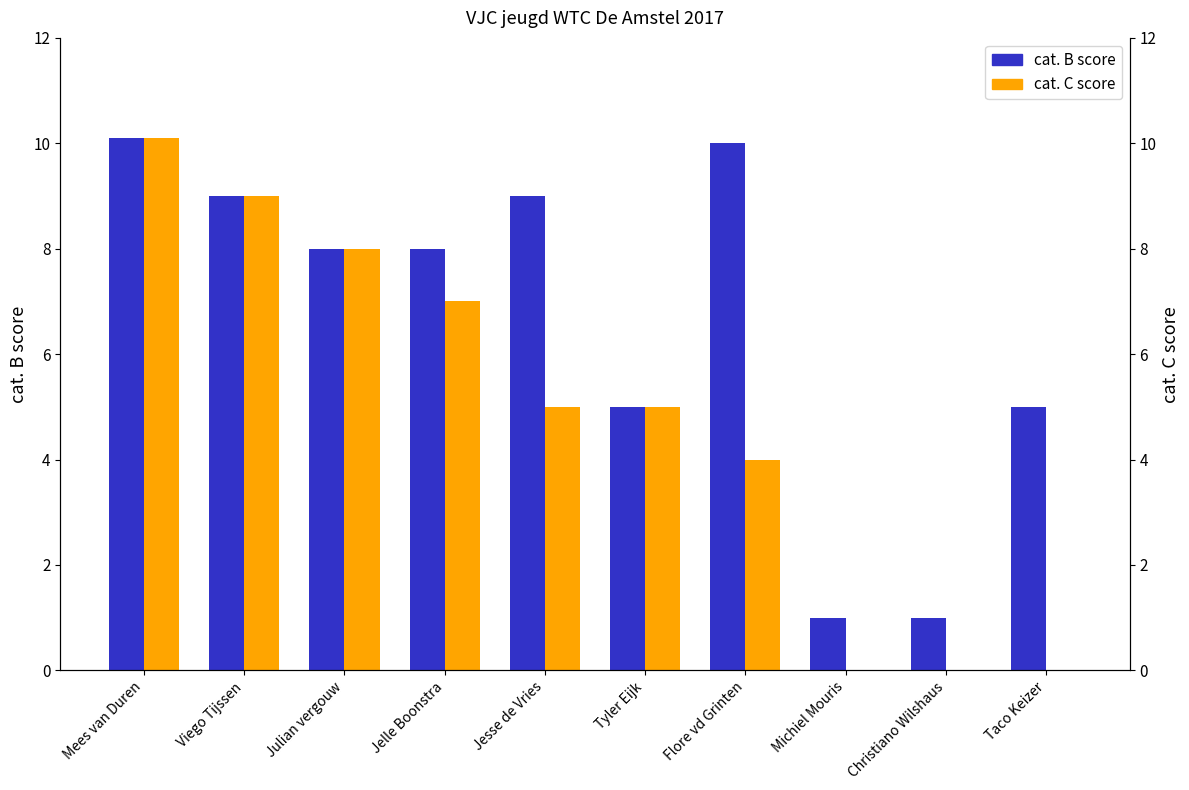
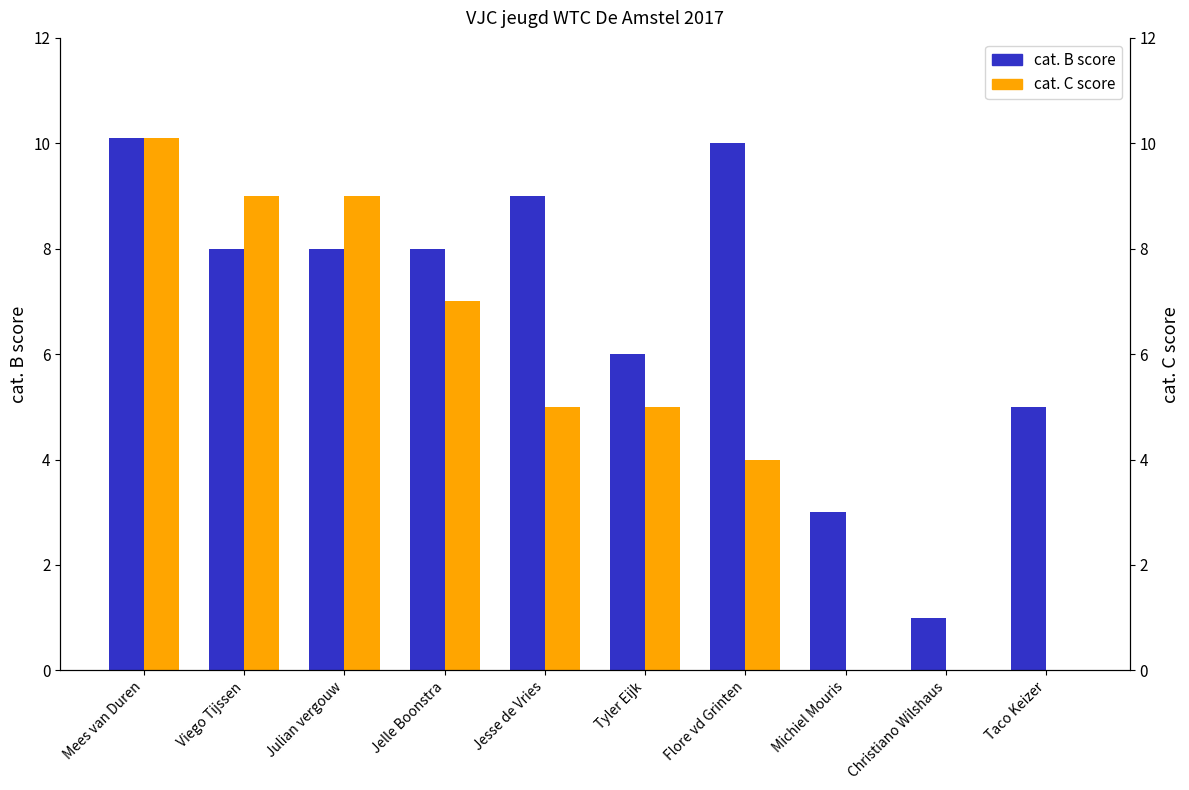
  {
    "cat. B score": {
      "Mees van Duren": 10.1,
-     "Viego Tijssen": 9,
+     "Viego Tijssen": 8,
      "Julian vergouw": 8,
      "Jelle Boonstra": 8,
      "Jesse de Vries": 9,
-     "Tyler Eijk": 5,
+     "Tyler Eijk": 6,
      "Flore vd Grinten": 10,
-     "Michiel Mouris": 1,
+     "Michiel Mouris": 3,
      "Christiano Wilshaus": 1,
      "Taco Keizer": 5
    },
    "cat. C score": {
      "Mees van Duren": 10.1,
      "Viego Tijssen": 9,
-     "Julian vergouw": 8,
+     "Julian vergouw": 9,
      "Jelle Boonstra": 7,
      "Jesse de Vries": 5,
      "Tyler Eijk": 5,
      "Flore vd Grinten": 4,
      "Michiel Mouris": 0,
      "Christiano Wilshaus": 0,
      "Taco Keizer": 0
    }
  }
